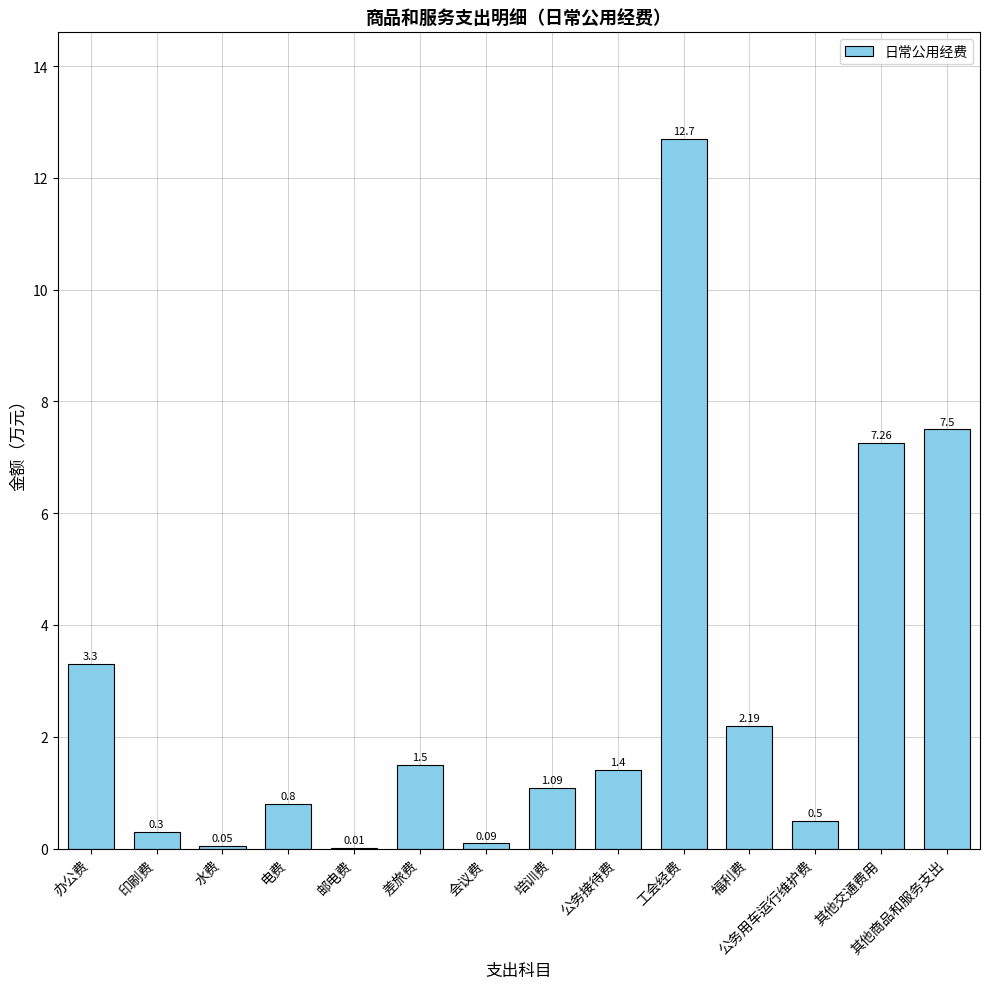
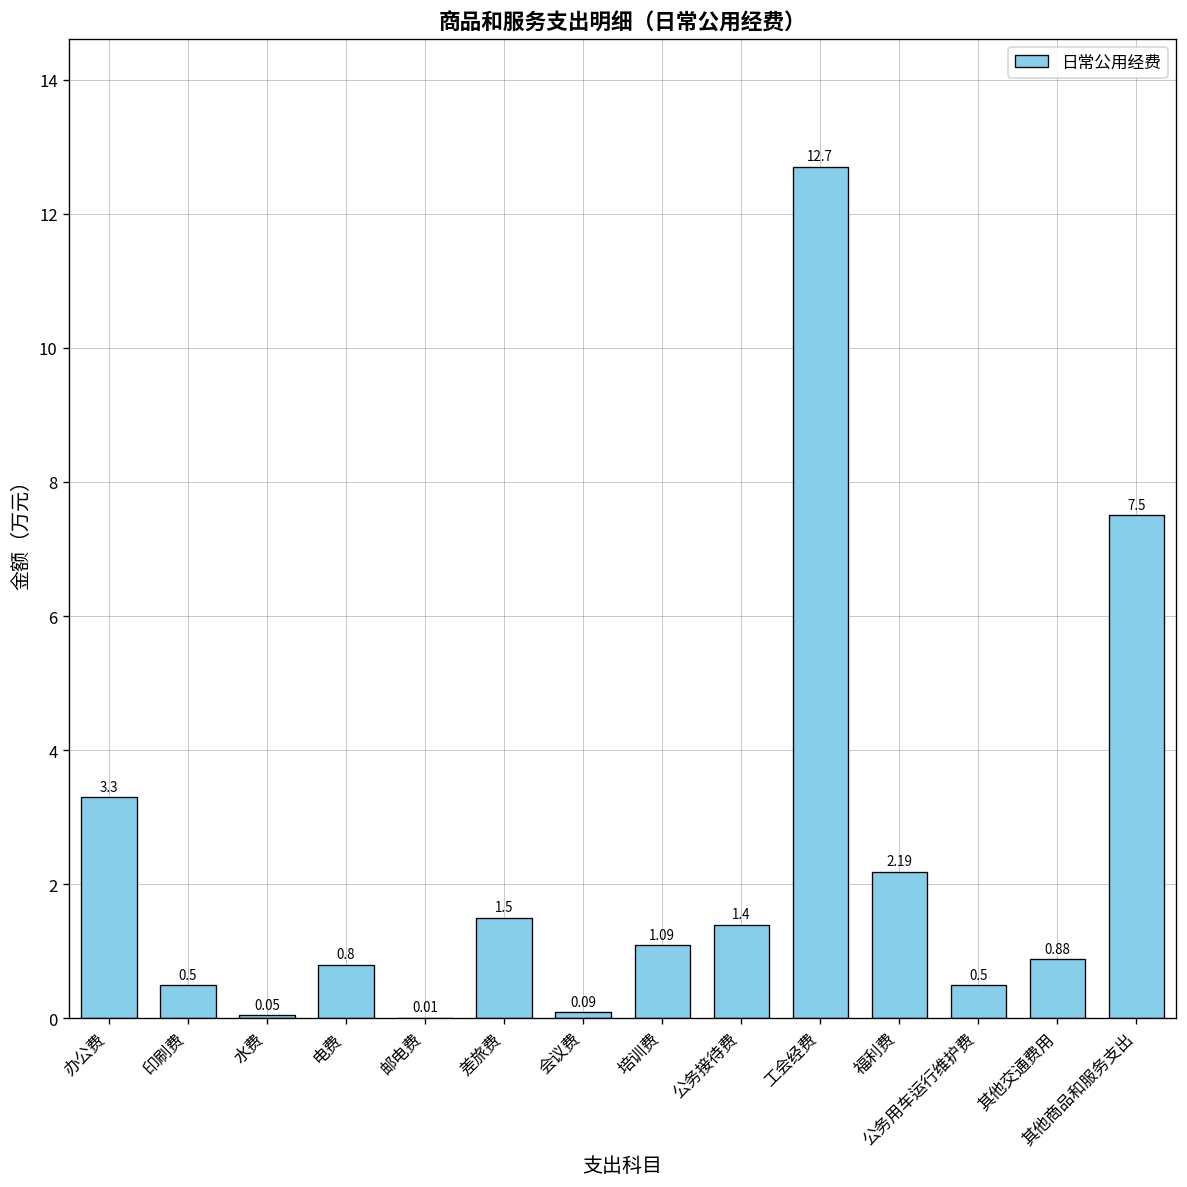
  {
    "办公费": 3.3,
-   "印刷费": 0.3,
+   "印刷费": 0.5,
    "水费": 0.05,
    "电费": 0.8,
    "邮电费": 0.01,
    "差旅费": 1.5,
    "会议费": 0.09,
    "培训费": 1.09,
    "公务接待费": 1.4,
    "工会经费": 12.7,
    "福利费": 2.19,
    "公务用车运行维护费": 0.5,
-   "其他交通费用": 7.26,
+   "其他交通费用": 0.88,
    "其他商品和服务支出": 7.5
  }
